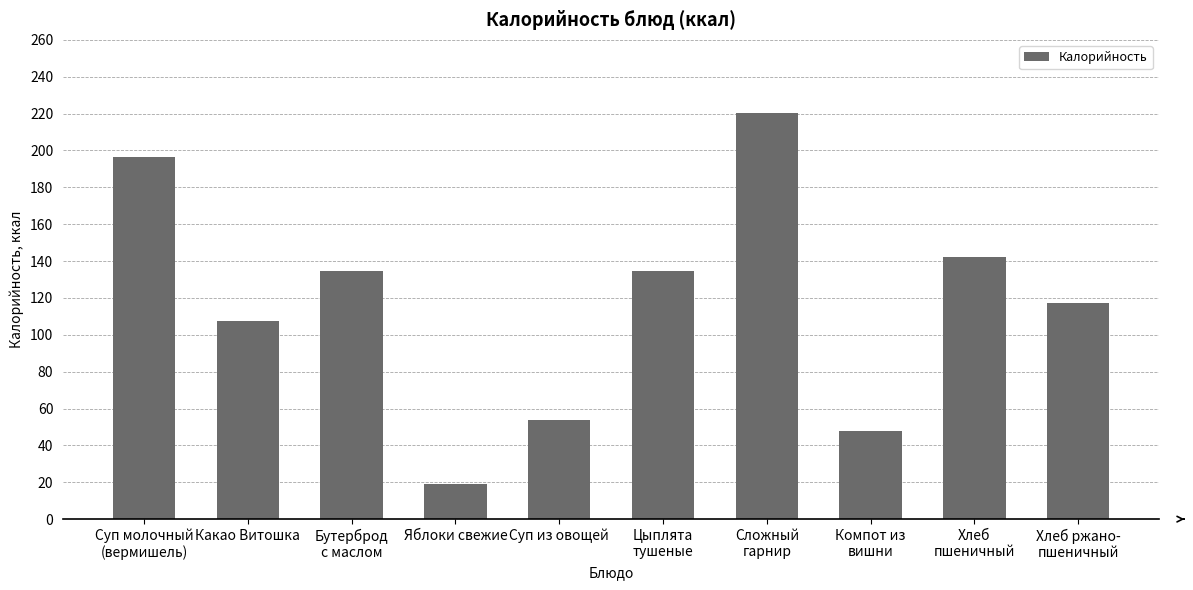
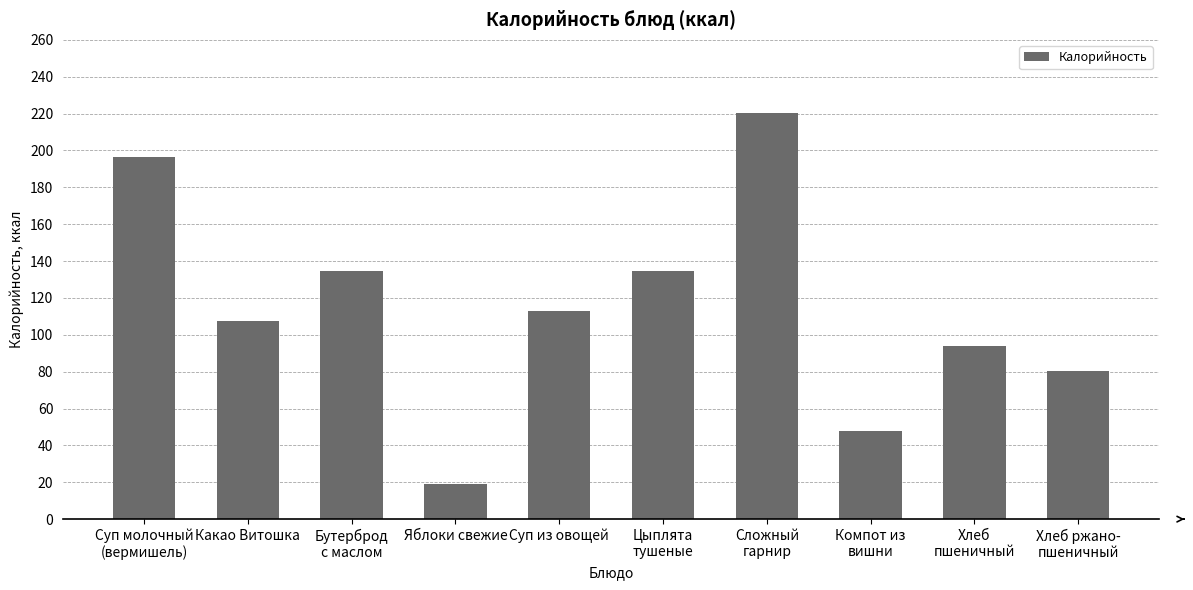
  {
    "Суп молочный (вермишель)": 197,
    "Какао Витошка": 108,
    "Бутерброд с маслом": 135,
    "Яблоки свежие": 19,
-   "Суп из овощей": 54,
+   "Суп из овощей": 113,
    "Цыплята тушеные": 135,
    "Сложный гарнир": 220,
    "Компот из вишни": 48,
-   "Хлеб пшеничный": 142,
-   "Хлеб ржано- пшеничный": 117
+   "Хлеб пшеничный": 94,
+   "Хлеб ржано- пшеничный": 80
  }
